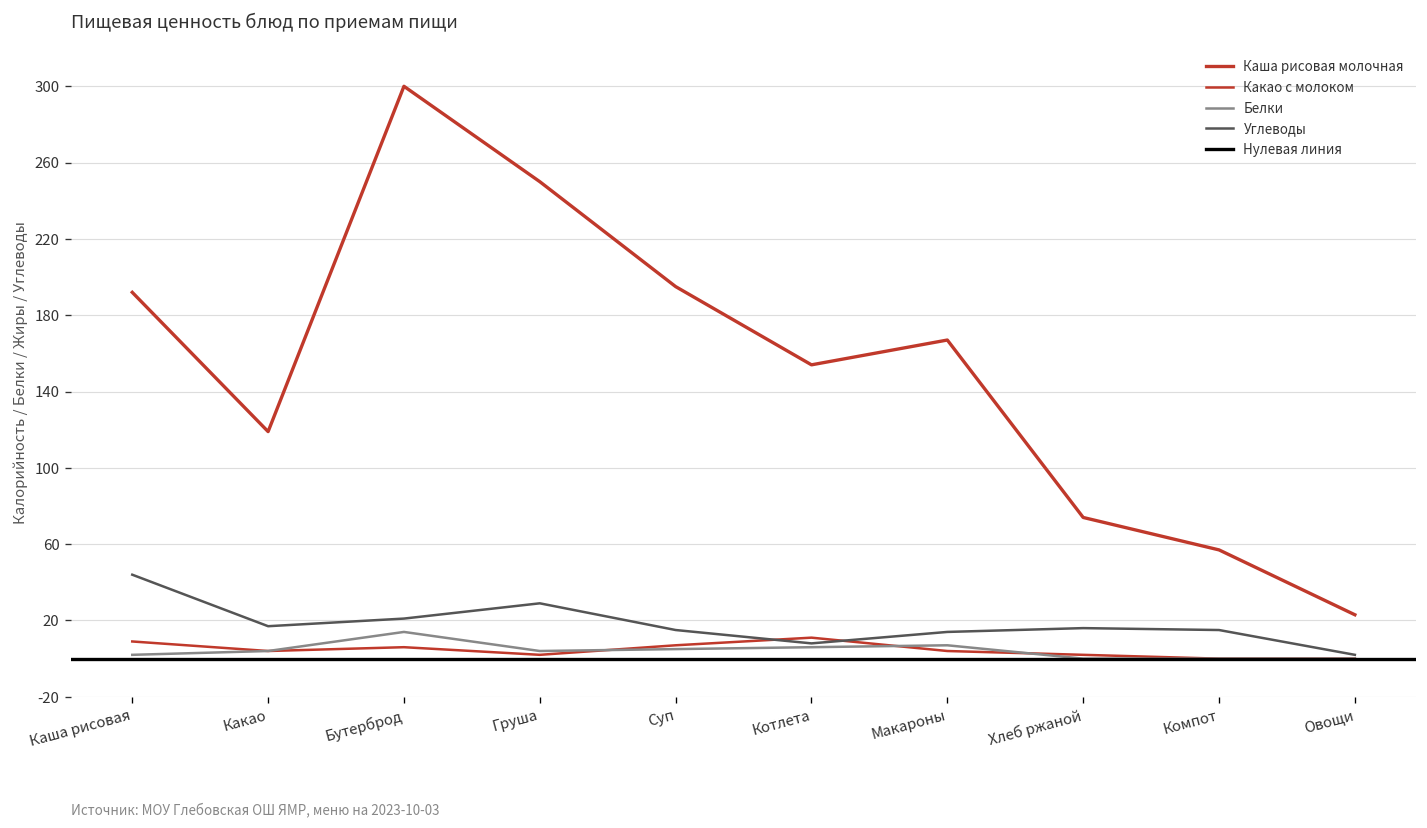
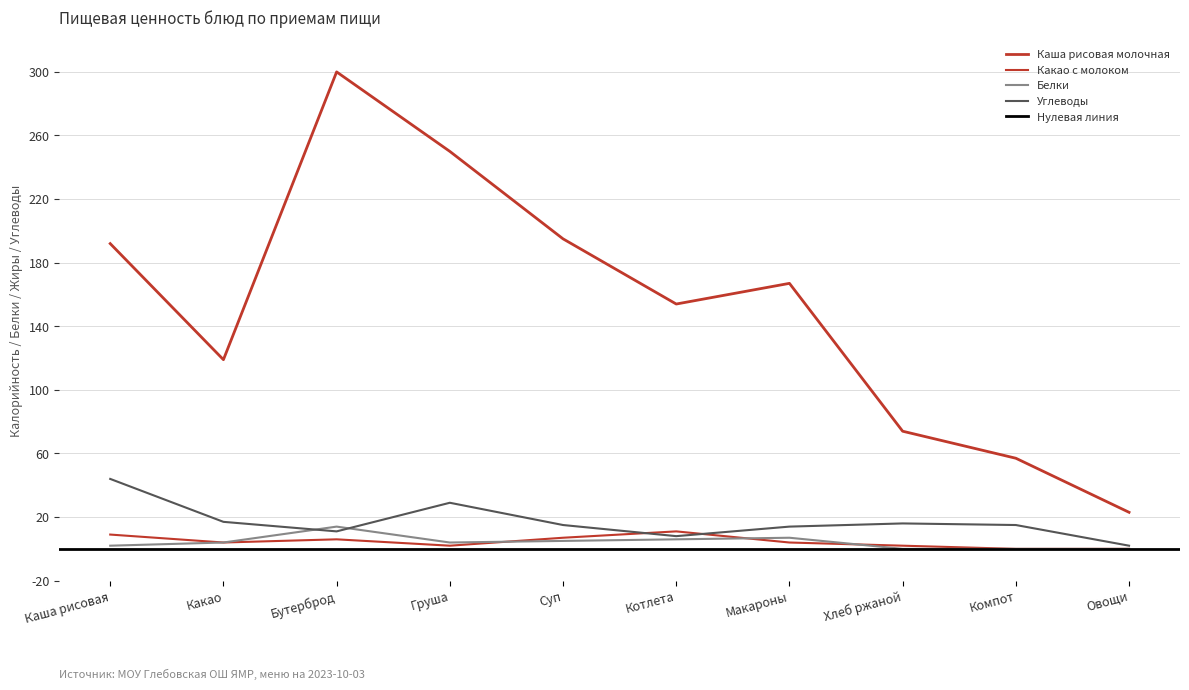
  {
    "Белки": {
      "Каша рисовая": 2,
      "Бутерброд": 14,
      "Груша": 4,
      "Суп": 5,
      "Котлета": 6,
      "Макароны": 7,
      "Хлеб ржаной": 0
    },
    "Углеводы": {
      "Каша рисовая": 44,
      "Какао": 17,
-     "Бутерброд": 21,
+     "Бутерброд": 11,
      "Груша": 29,
      "Суп": 15,
      "Котлета": 8,
      "Макароны": 14,
      "Хлеб ржаной": 16,
      "Компот": 15,
      "Овощи": 2
    }
  }
